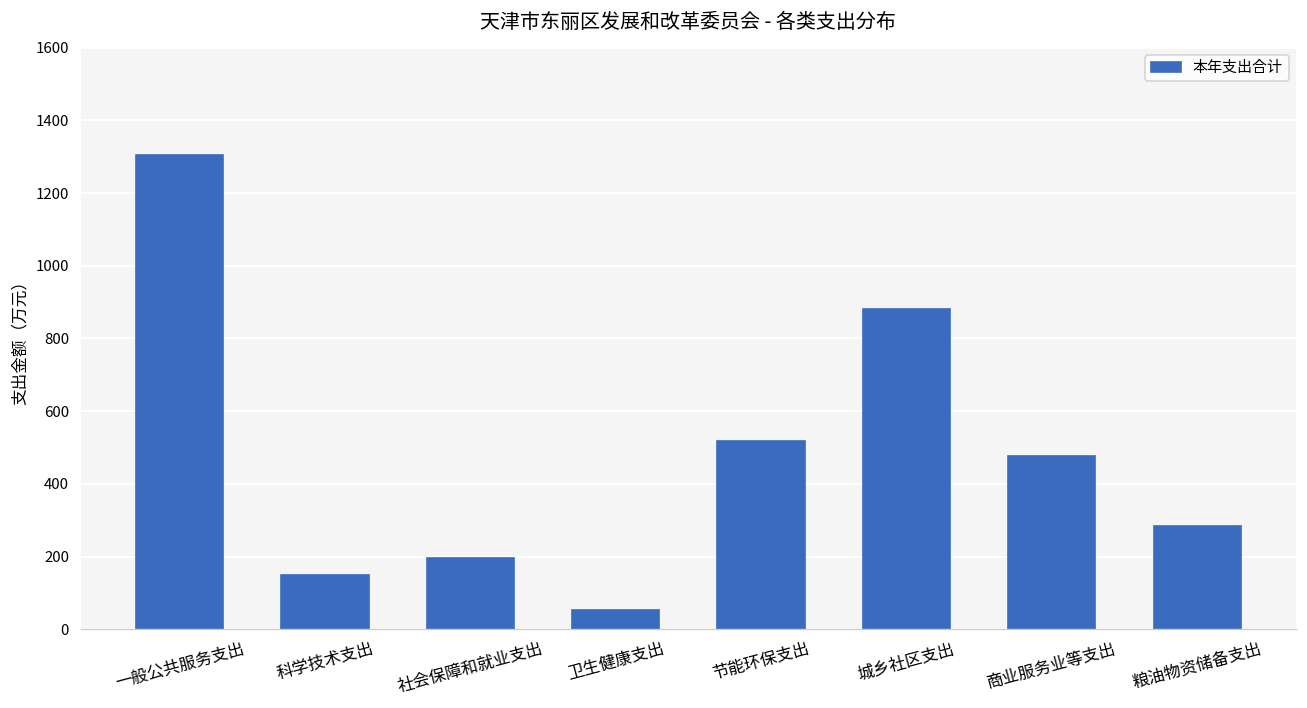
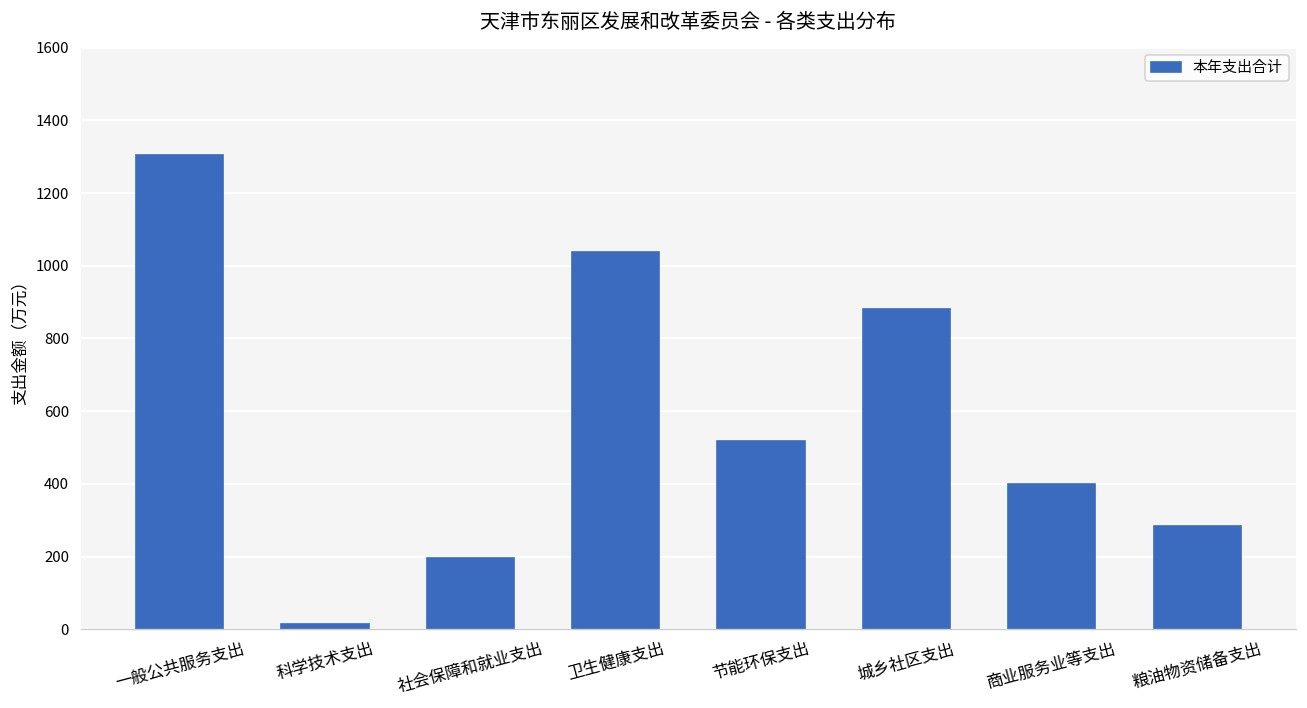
  {
    "一般公共服务支出": 1300,
-   "科学技术支出": 150,
+   "科学技术支出": 10,
    "社会保障和就业支出": 200,
-   "卫生健康支出": 50,
+   "卫生健康支出": 1040,
    "节能环保支出": 520,
    "城乡社区支出": 880,
-   "商业服务业等支出": 480,
+   "商业服务业等支出": 400,
    "粮油物资储备支出": 290
  }
